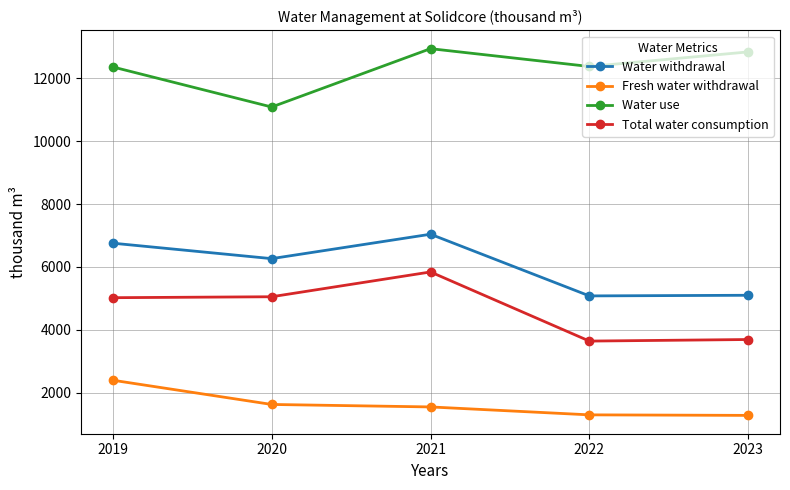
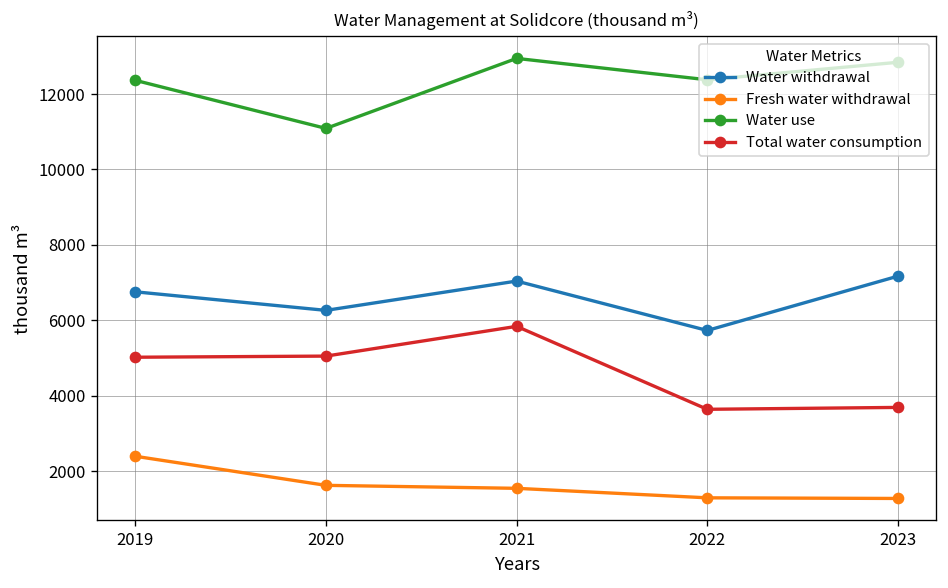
  {
    "Water withdrawal": {
      "2019": 6800,
      "2020": 6300,
      "2021": 7000,
-     "2022": 5100,
-     "2023": 5100
+     "2022": 5700,
+     "2023": 7200
    },
    "Fresh water withdrawal": {
      "2019": 2400,
      "2020": 1600,
      "2021": 1500,
      "2022": 1300,
      "2023": 1300
    },
    "Water use": {
      "2019": 12400,
      "2020": 11100,
      "2021": 12900
    },
    "Total water consumption": {
      "2019": 5000,
      "2020": 5000,
      "2021": 5800,
      "2022": 3600,
      "2023": 3700
    }
  }
